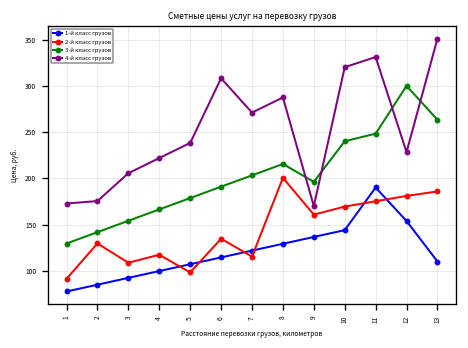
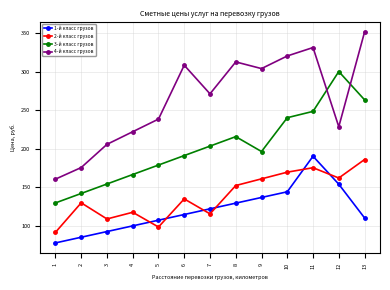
  {
    "1-й класс грузов": {
      "1": 80,
      "2": 90,
      "3": 90,
      "4": 100,
      "5": 110,
      "6": 110,
      "7": 120,
      "8": 130,
      "9": 140,
      "10": 140,
      "11": 190,
      "12": 150,
      "13": 110
    },
    "2-й класс грузов": {
      "1": 90,
      "2": 130,
      "3": 110,
      "4": 120,
      "5": 100,
      "6": 130,
      "7": 120,
-     "8": 200,
+     "8": 150,
      "9": 160,
      "10": 170,
      "11": 180,
-     "12": 180,
+     "12": 160,
      "13": 190
    },
    "3-й класс грузов": {
      "1": 130,
      "2": 140,
      "3": 150,
      "4": 170,
      "5": 180,
      "6": 190,
      "7": 200,
      "8": 220,
      "9": 200,
      "10": 240,
      "11": 250,
      "12": 300,
      "13": 260
    },
    "4-й класс грузов": {
-     "1": 170,
+     "1": 160,
      "2": 180,
      "3": 210,
      "4": 220,
      "5": 240,
      "6": 310,
      "7": 270,
-     "8": 290,
-     "9": 170,
+     "8": 310,
+     "9": 300,
      "10": 320,
      "11": 330,
      "12": 230,
      "13": 350
    }
  }
